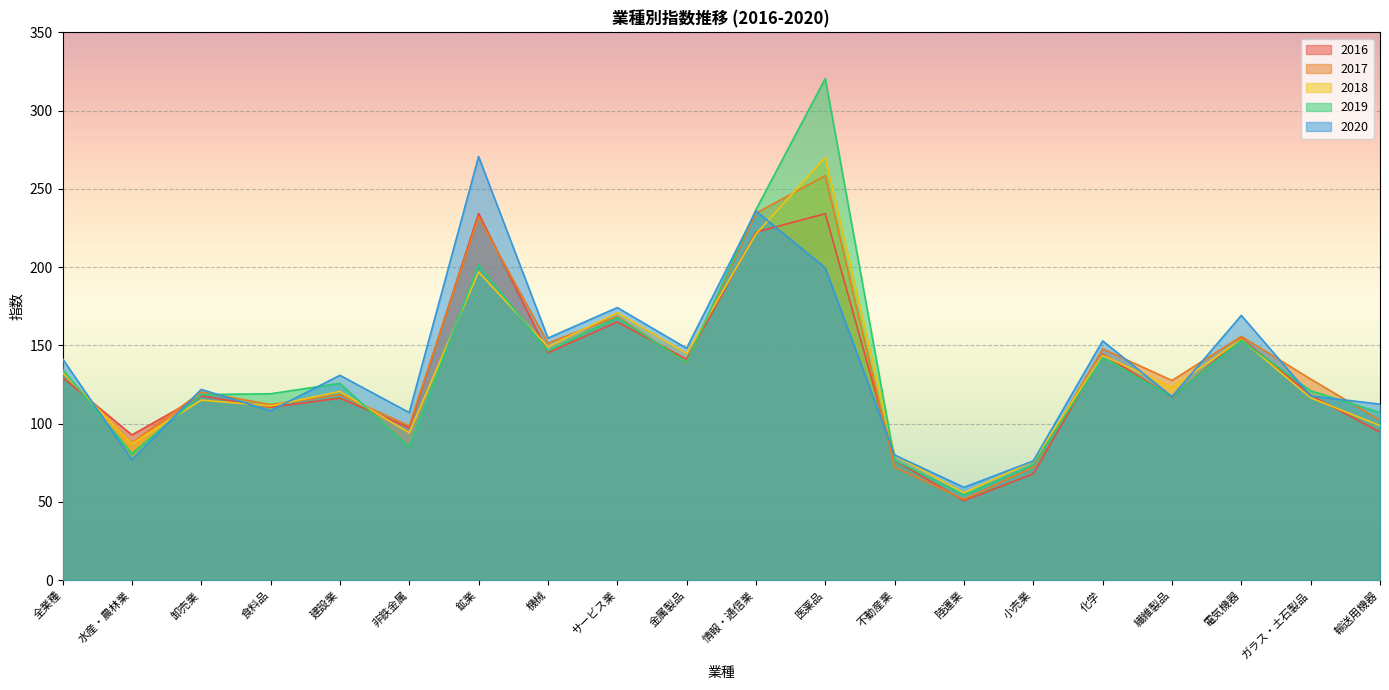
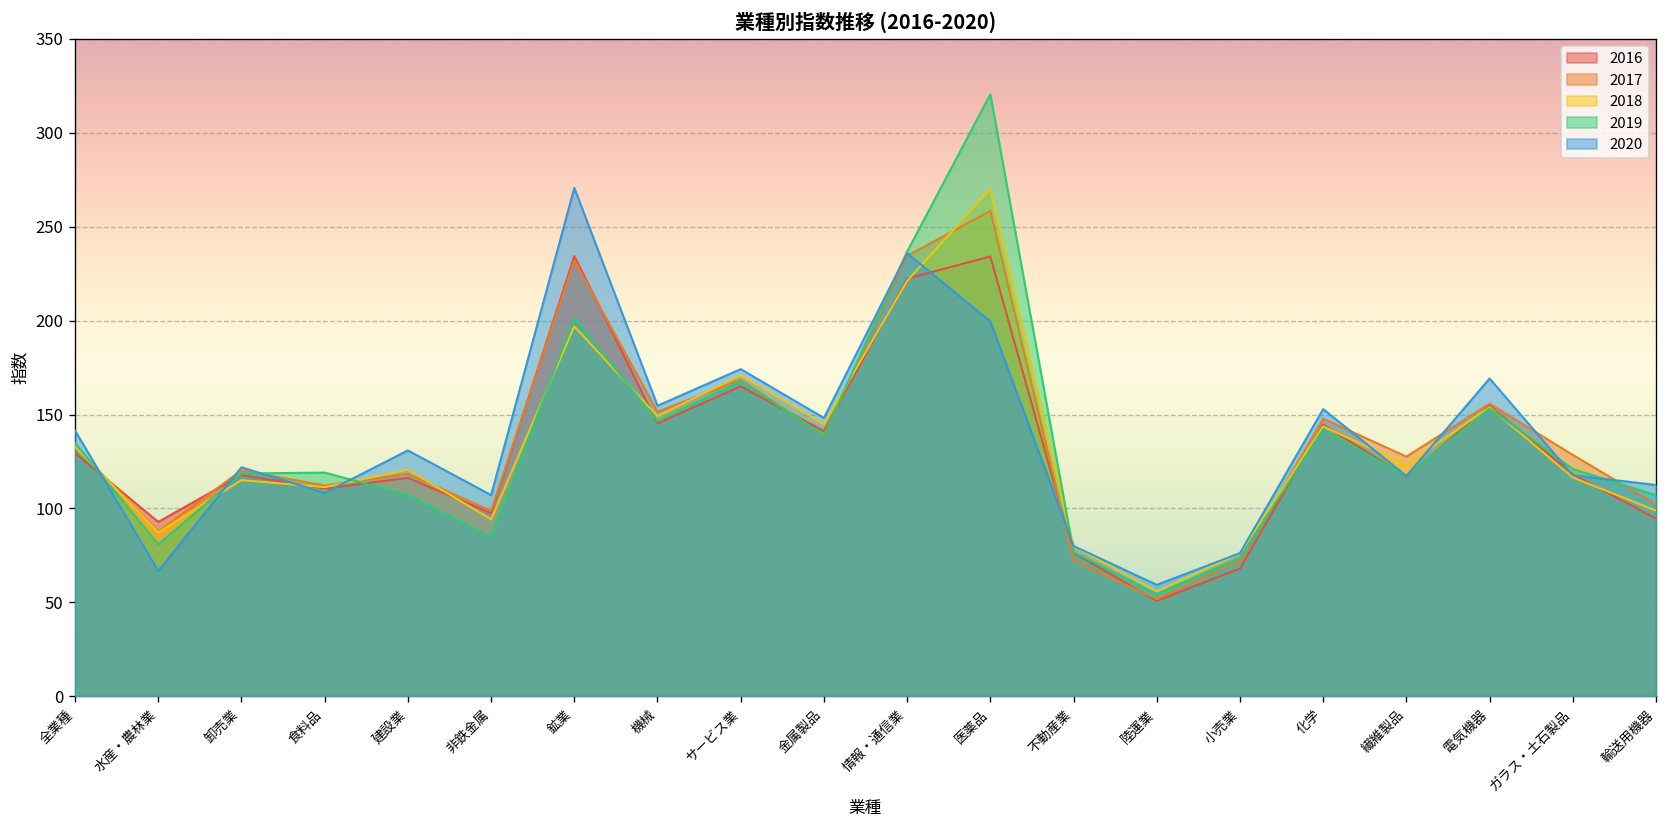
  {
    "2019": {
      "全業種": 135,
      "水産・農林業": 81,
      "食料品": 119,
-     "建設業": 126,
+     "建設業": 107,
      "非鉄金属": 85,
      "鉱業": 201,
      "医薬品": 321,
      "ガラス・土石製品": 121,
      "輸送用機器": 107
    },
    "2020": {
      "全業種": 142,
-     "水産・農林業": 77,
+     "水産・農林業": 67,
      "食料品": 108,
      "建設業": 131,
      "非鉄金属": 107,
      "鉱業": 271,
      "機械": 155,
      "サービス業": 174,
      "金属製品": 148,
      "医薬品": 200,
      "陸運業": 59,
      "化学": 153,
      "電気機器": 169,
      "輸送用機器": 113
    }
  }
